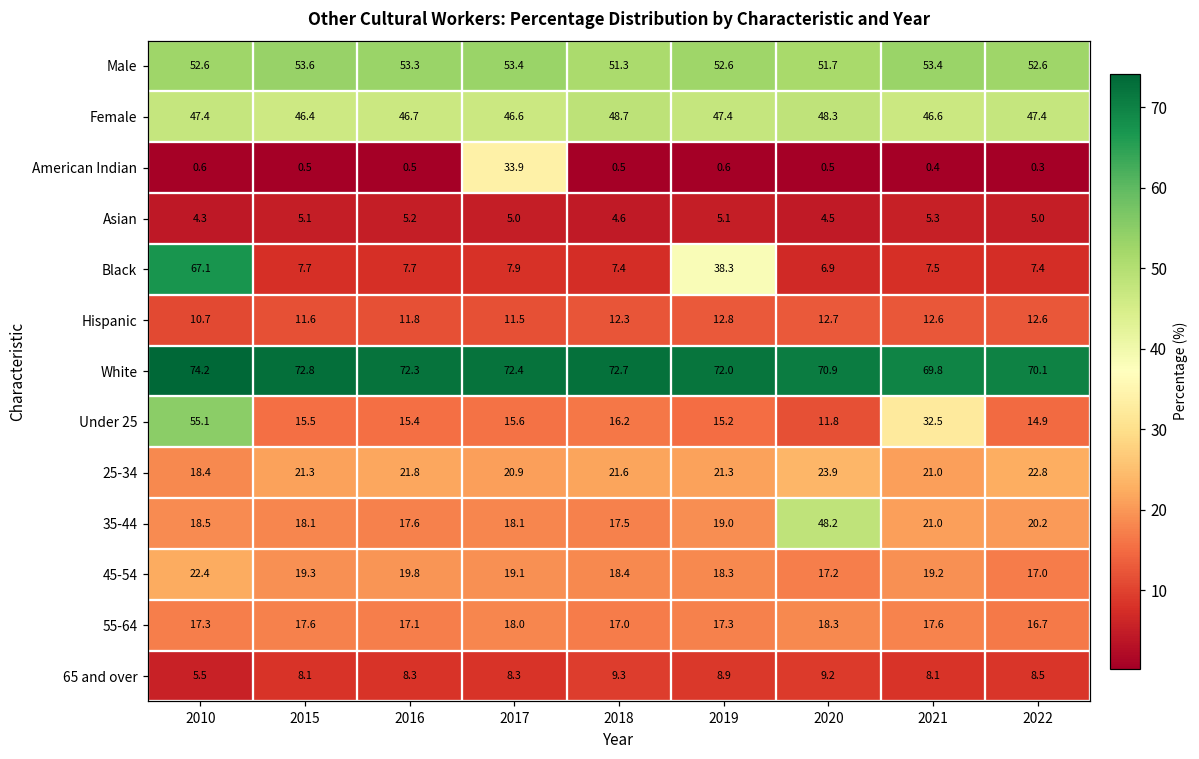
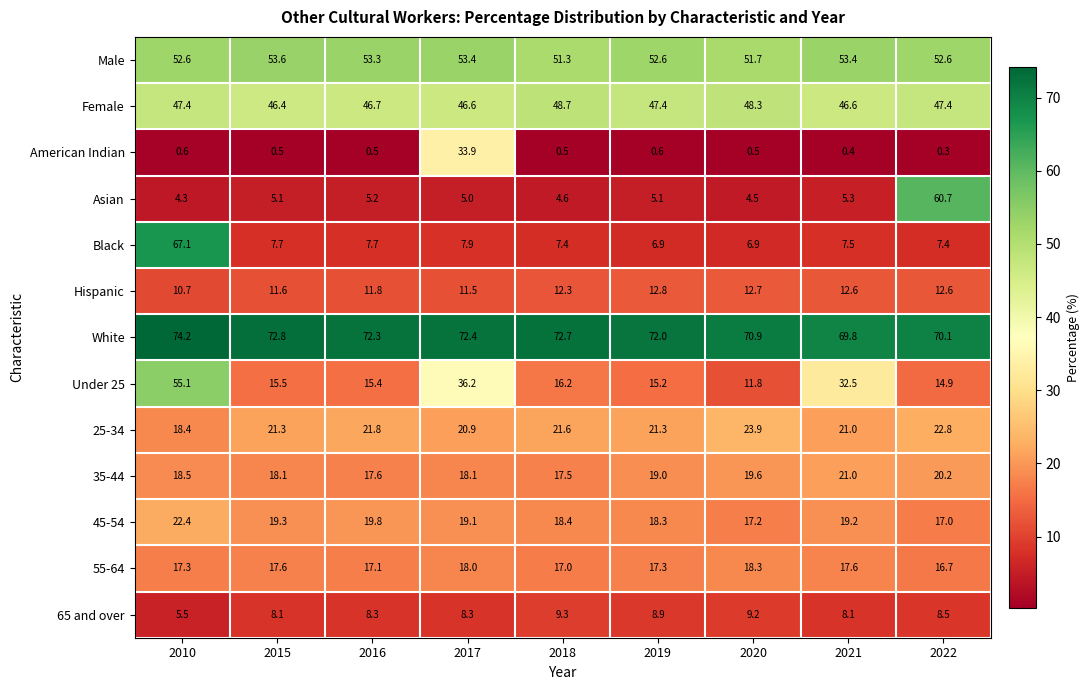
  {
    "Male": {
      "2010": 52.6,
      "2015": 53.6,
      "2016": 53.3,
      "2017": 53.4,
      "2018": 51.3,
      "2019": 52.6,
      "2020": 51.7,
      "2021": 53.4,
      "2022": 52.6
    },
    "Female": {
      "2010": 47.4,
      "2015": 46.4,
      "2016": 46.7,
      "2017": 46.6,
      "2018": 48.7,
      "2019": 47.4,
      "2020": 48.3,
      "2021": 46.6,
      "2022": 47.4
    },
    "American Indian": {
      "2010": 0.6,
      "2015": 0.5,
      "2016": 0.5,
      "2017": 33.9,
      "2018": 0.5,
      "2019": 0.6,
      "2020": 0.5,
      "2021": 0.4,
      "2022": 0.3
    },
    "Asian": {
      "2010": 4.3,
      "2015": 5.1,
      "2016": 5.2,
      "2017": 5.0,
      "2018": 4.6,
      "2019": 5.1,
      "2020": 4.5,
      "2021": 5.3,
-     "2022": 5.0
+     "2022": 60.7
    },
    "Black": {
      "2010": 67.1,
      "2015": 7.7,
      "2016": 7.7,
      "2017": 7.9,
      "2018": 7.4,
-     "2019": 38.3,
+     "2019": 6.9,
      "2020": 6.9,
      "2021": 7.5,
      "2022": 7.4
    },
    "Hispanic": {
      "2010": 10.7,
      "2015": 11.6,
      "2016": 11.8,
      "2017": 11.5,
      "2018": 12.3,
      "2019": 12.8,
      "2020": 12.7,
      "2021": 12.6,
      "2022": 12.6
    },
    "White": {
      "2010": 74.2,
      "2015": 72.8,
      "2016": 72.3,
      "2017": 72.4,
      "2018": 72.7,
      "2019": 72.0,
      "2020": 70.9,
      "2021": 69.8,
      "2022": 70.1
    },
    "Under 25": {
      "2010": 55.1,
      "2015": 15.5,
      "2016": 15.4,
-     "2017": 15.6,
+     "2017": 36.2,
      "2018": 16.2,
      "2019": 15.2,
      "2020": 11.8,
      "2021": 32.5,
      "2022": 14.9
    },
    "25-34": {
      "2010": 18.4,
      "2015": 21.3,
      "2016": 21.8,
      "2017": 20.9,
      "2018": 21.6,
      "2019": 21.3,
      "2020": 23.9,
      "2021": 21.0,
      "2022": 22.8
    },
    "35-44": {
      "2010": 18.5,
      "2015": 18.1,
      "2016": 17.6,
      "2017": 18.1,
      "2018": 17.5,
      "2019": 19.0,
-     "2020": 48.2,
+     "2020": 19.6,
      "2021": 21.0,
      "2022": 20.2
    },
    "45-54": {
      "2010": 22.4,
      "2015": 19.3,
      "2016": 19.8,
      "2017": 19.1,
      "2018": 18.4,
      "2019": 18.3,
      "2020": 17.2,
      "2021": 19.2,
      "2022": 17.0
    },
    "55-64": {
      "2010": 17.3,
      "2015": 17.6,
      "2016": 17.1,
      "2017": 18.0,
      "2018": 17.0,
      "2019": 17.3,
      "2020": 18.3,
      "2021": 17.6,
      "2022": 16.7
    },
    "65 and over": {
      "2010": 5.5,
      "2015": 8.1,
      "2016": 8.3,
      "2017": 8.3,
      "2018": 9.3,
      "2019": 8.9,
      "2020": 9.2,
      "2021": 8.1,
      "2022": 8.5
    }
  }
